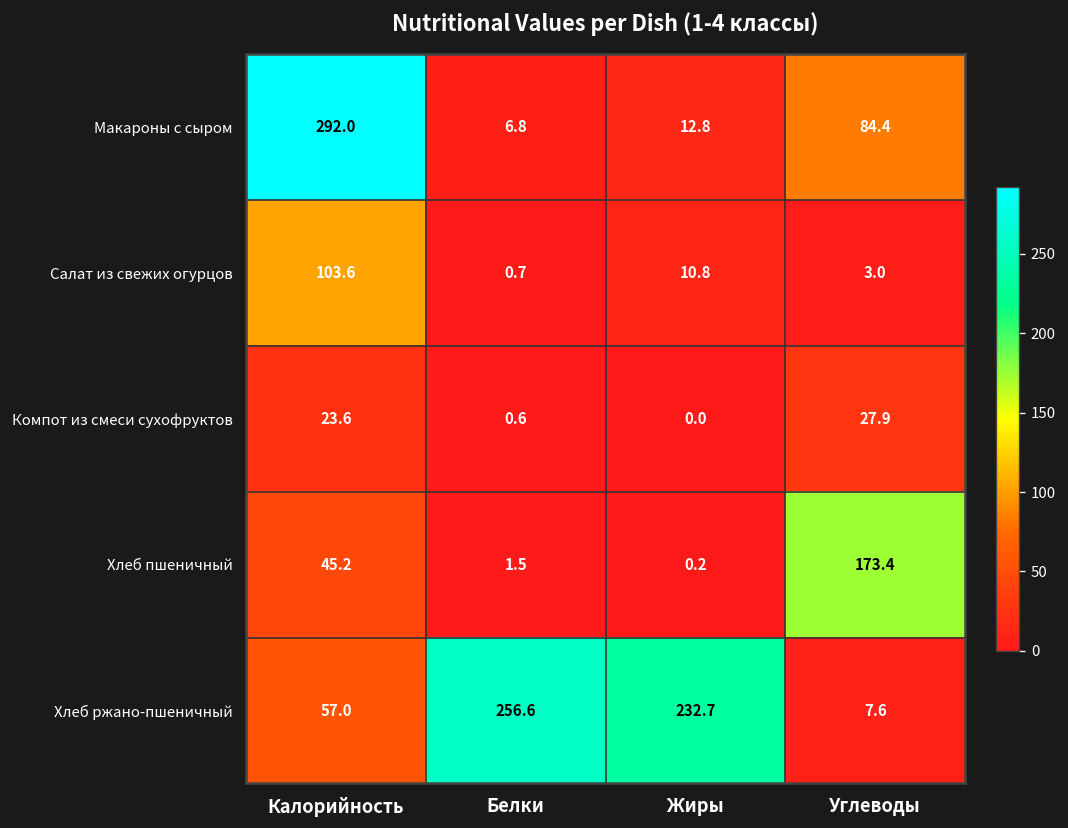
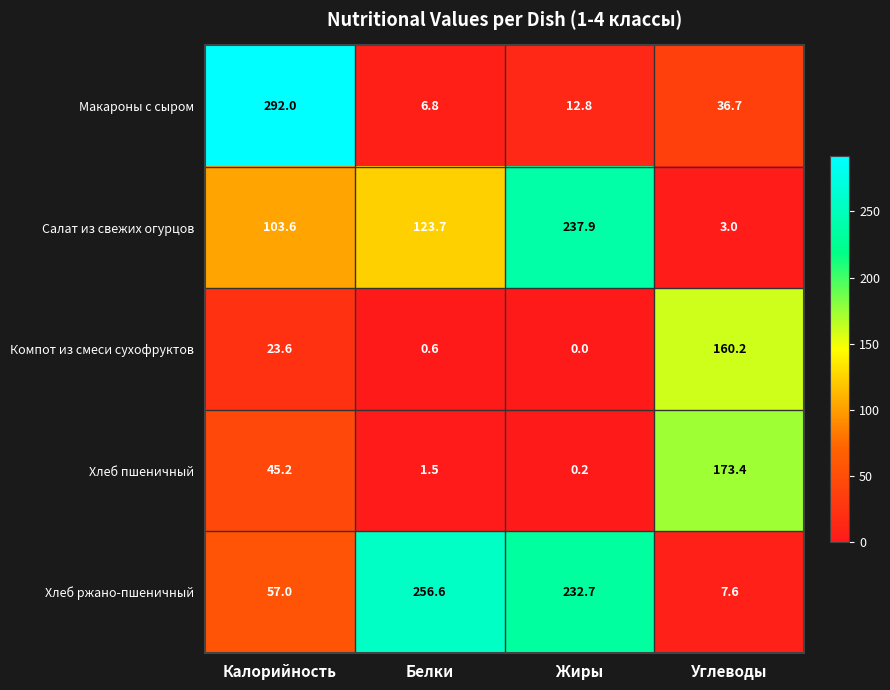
  {
    "Макароны с сыром": {
      "Калорийность": 292.0,
      "Белки": 6.8,
      "Жиры": 12.8,
-     "Углеводы": 84.4
+     "Углеводы": 36.7
    },
    "Салат из свежих огурцов": {
      "Калорийность": 103.6,
-     "Белки": 0.7,
-     "Жиры": 10.8,
+     "Белки": 123.7,
+     "Жиры": 237.9,
      "Углеводы": 3.0
    },
    "Компот из смеси сухофруктов": {
      "Калорийность": 23.6,
      "Белки": 0.6,
      "Жиры": 0.0,
-     "Углеводы": 27.9
+     "Углеводы": 160.2
    },
    "Хлеб пшеничный": {
      "Калорийность": 45.2,
      "Белки": 1.5,
      "Жиры": 0.2,
      "Углеводы": 173.4
    },
    "Хлеб ржано-пшеничный": {
      "Калорийность": 57.0,
      "Белки": 256.6,
      "Жиры": 232.7,
      "Углеводы": 7.6
    }
  }
